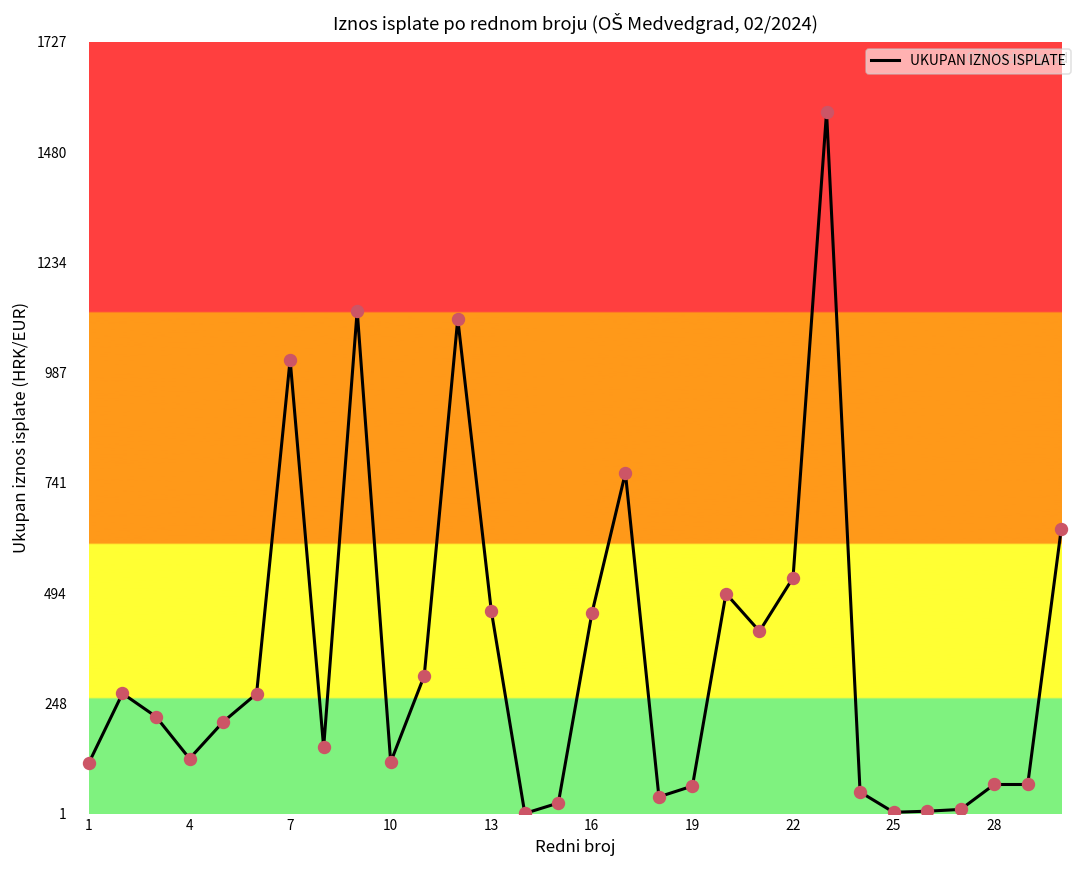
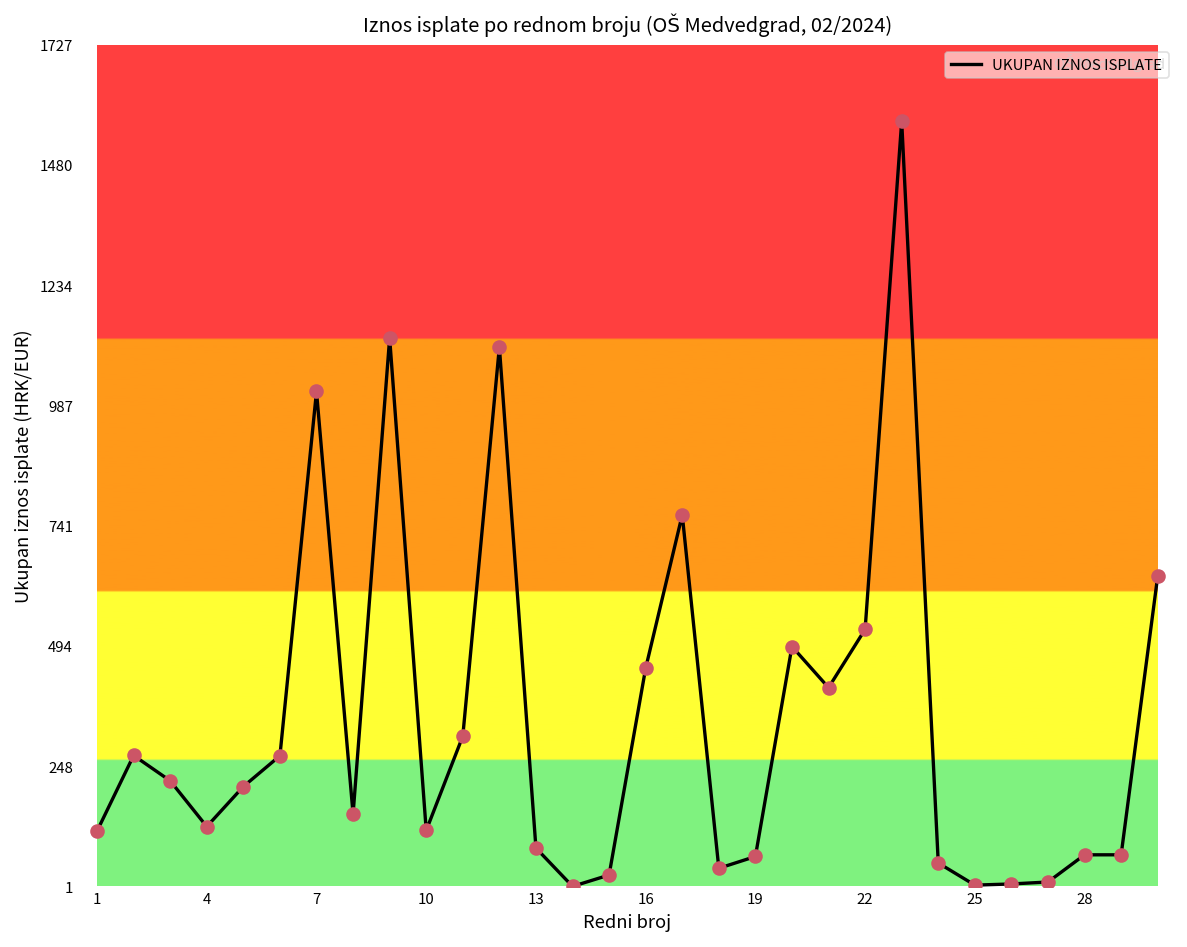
  {
    "1": 120,
    "4": 120,
    "7": 1020,
    "10": 120,
-   "13": 450,
+   "13": 80,
    "16": 450,
    "19": 60,
    "22": 530,
    "25": 0,
    "28": 70
  }
